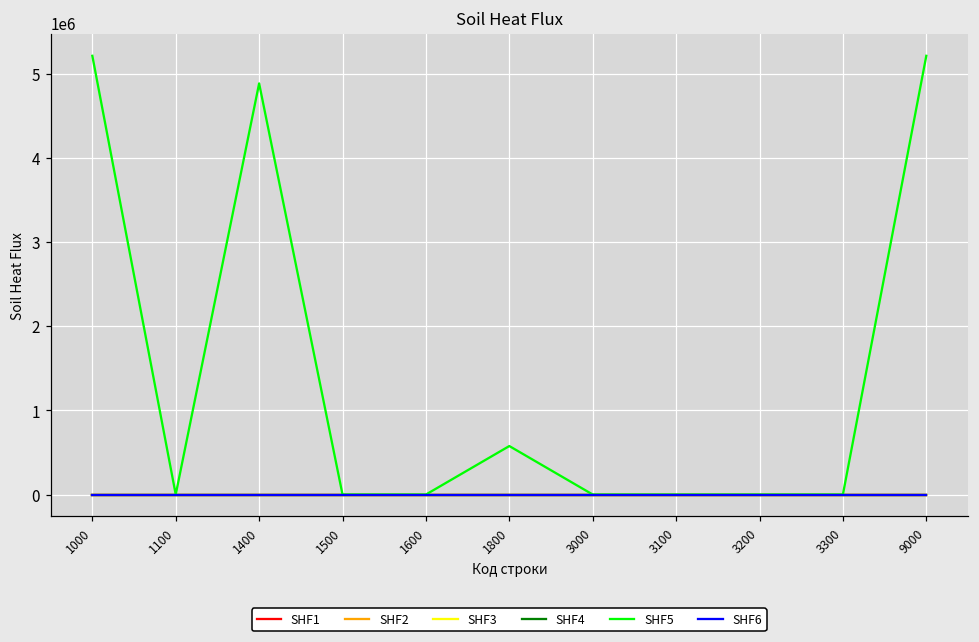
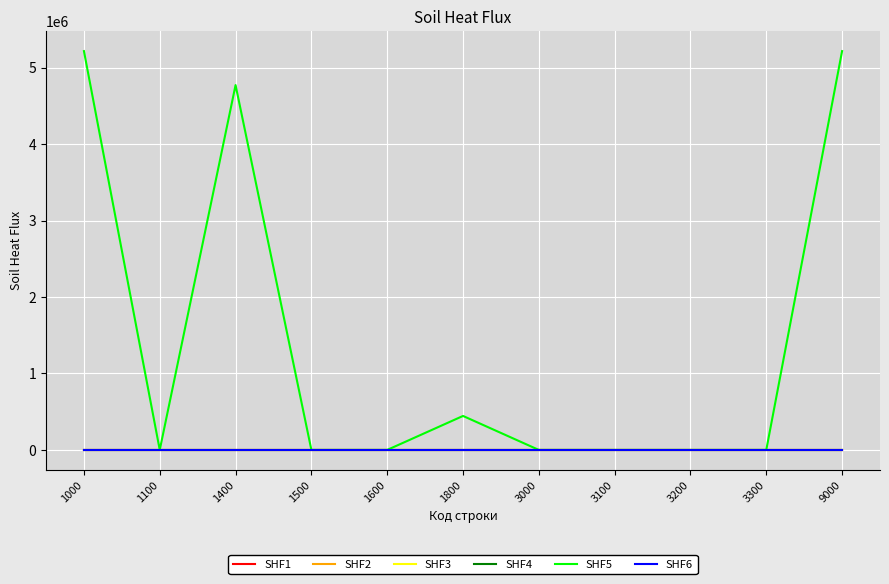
  {
    "SHF6": {
      "1000": 0,
      "1400": 0,
      "1800": 0,
      "9000": 0
    },
    "SHF5": {
      "1000": 5200000,
-     "1400": 4900000,
-     "1800": 600000,
+     "1400": 4800000,
+     "1800": 400000,
      "9000": 5200000
    }
  }
